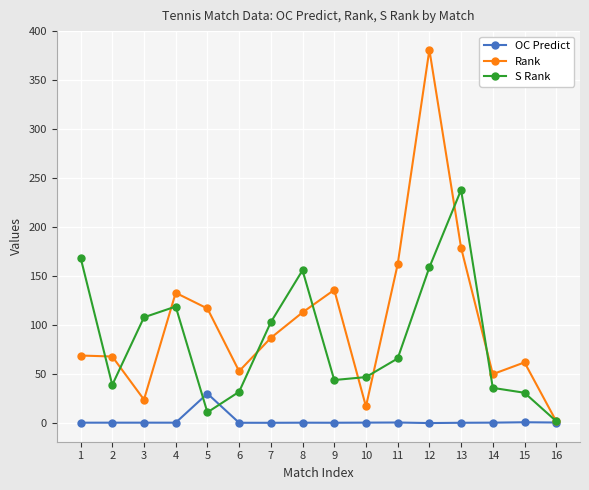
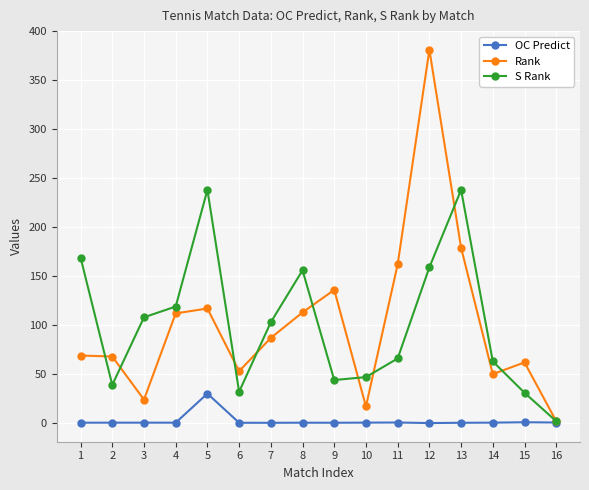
  {
    "OC Predict": {
      "1": 0,
      "2": 0,
      "3": 0,
      "4": 0,
      "5": 30,
      "6": 0,
      "7": 0,
      "8": 0,
      "9": 0,
      "10": 0,
      "11": 0,
      "12": 0,
      "13": 0,
      "14": 0,
      "15": 0
    },
    "Rank": {
      "1": 70,
      "2": 70,
      "3": 20,
-     "4": 130,
+     "4": 110,
      "5": 120,
      "6": 50,
      "7": 90,
      "8": 110,
      "9": 140,
      "10": 20,
      "11": 160,
      "12": 380,
      "13": 180,
      "14": 50,
      "15": 60
    },
    "S Rank": {
      "1": 170,
      "2": 40,
      "3": 110,
      "4": 120,
-     "5": 10,
+     "5": 240,
      "6": 30,
      "7": 100,
      "8": 160,
      "9": 40,
      "10": 50,
      "11": 70,
      "12": 160,
      "13": 240,
-     "14": 40,
+     "14": 60,
      "15": 30
    }
  }
